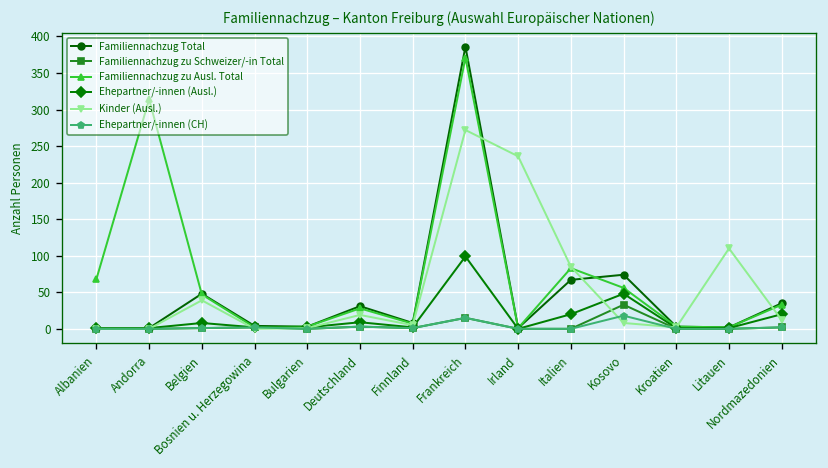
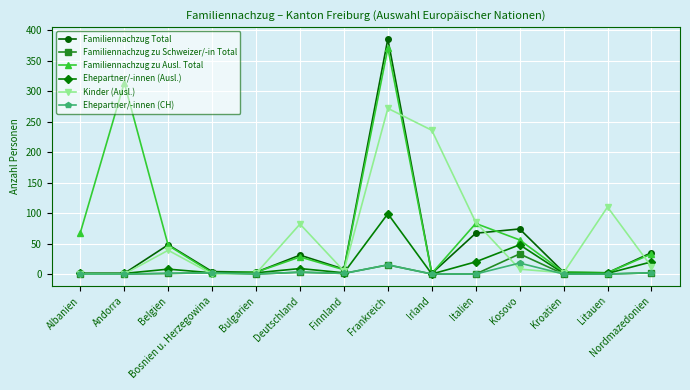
  {
    "Familiennachzug zu Ausl. Total": {
      "Albanien": 70,
      "Frankreich": 370,
      "Kosovo": 60
    },
    "Kinder (Ausl.)": {
      "Belgien": 40,
-     "Deutschland": 20,
+     "Deutschland": 80,
      "Frankreich": 270,
      "Irland": 240,
      "Kosovo": 10,
      "Litauen": 110,
      "Nordmazedonien": 10
    },
    "Ehepartner/-innen (CH)": {
      "Kosovo": 20
    }
  }
